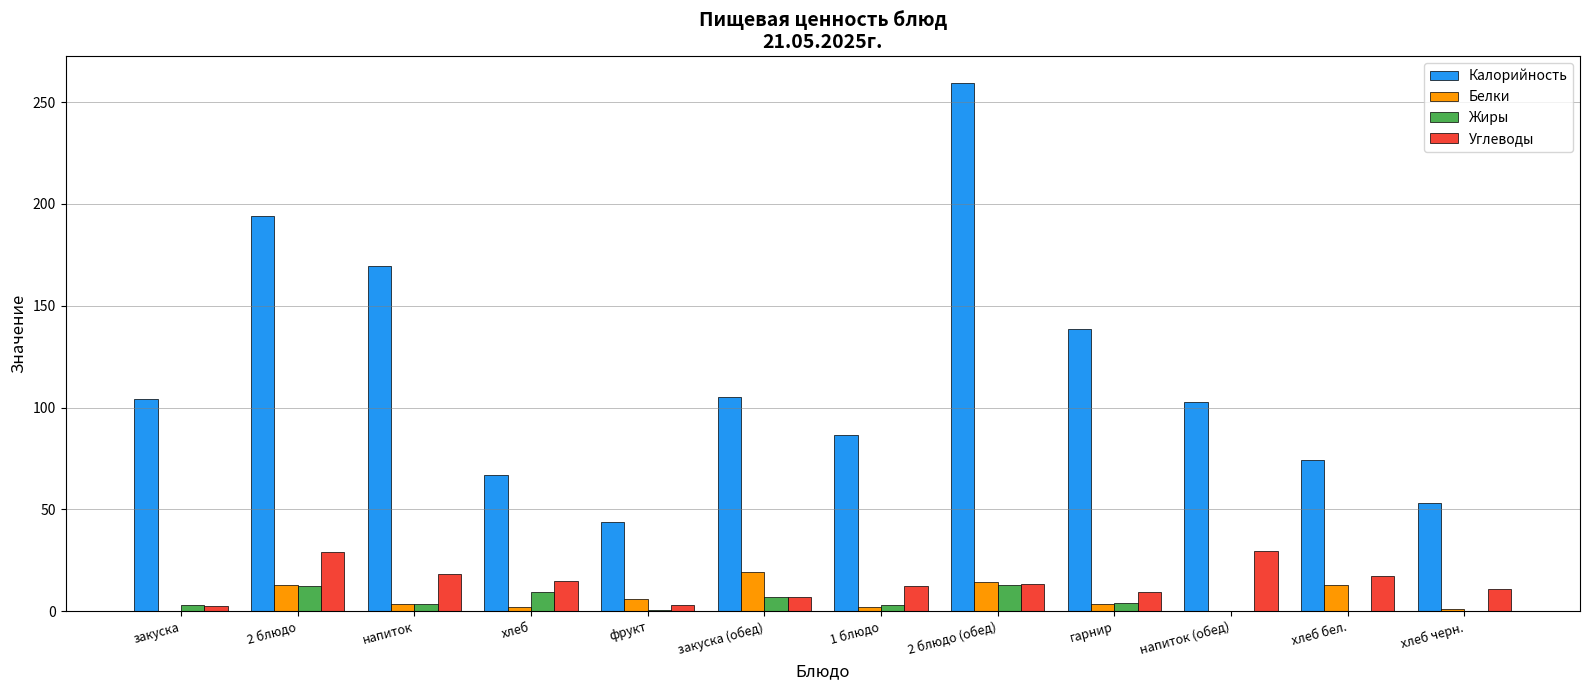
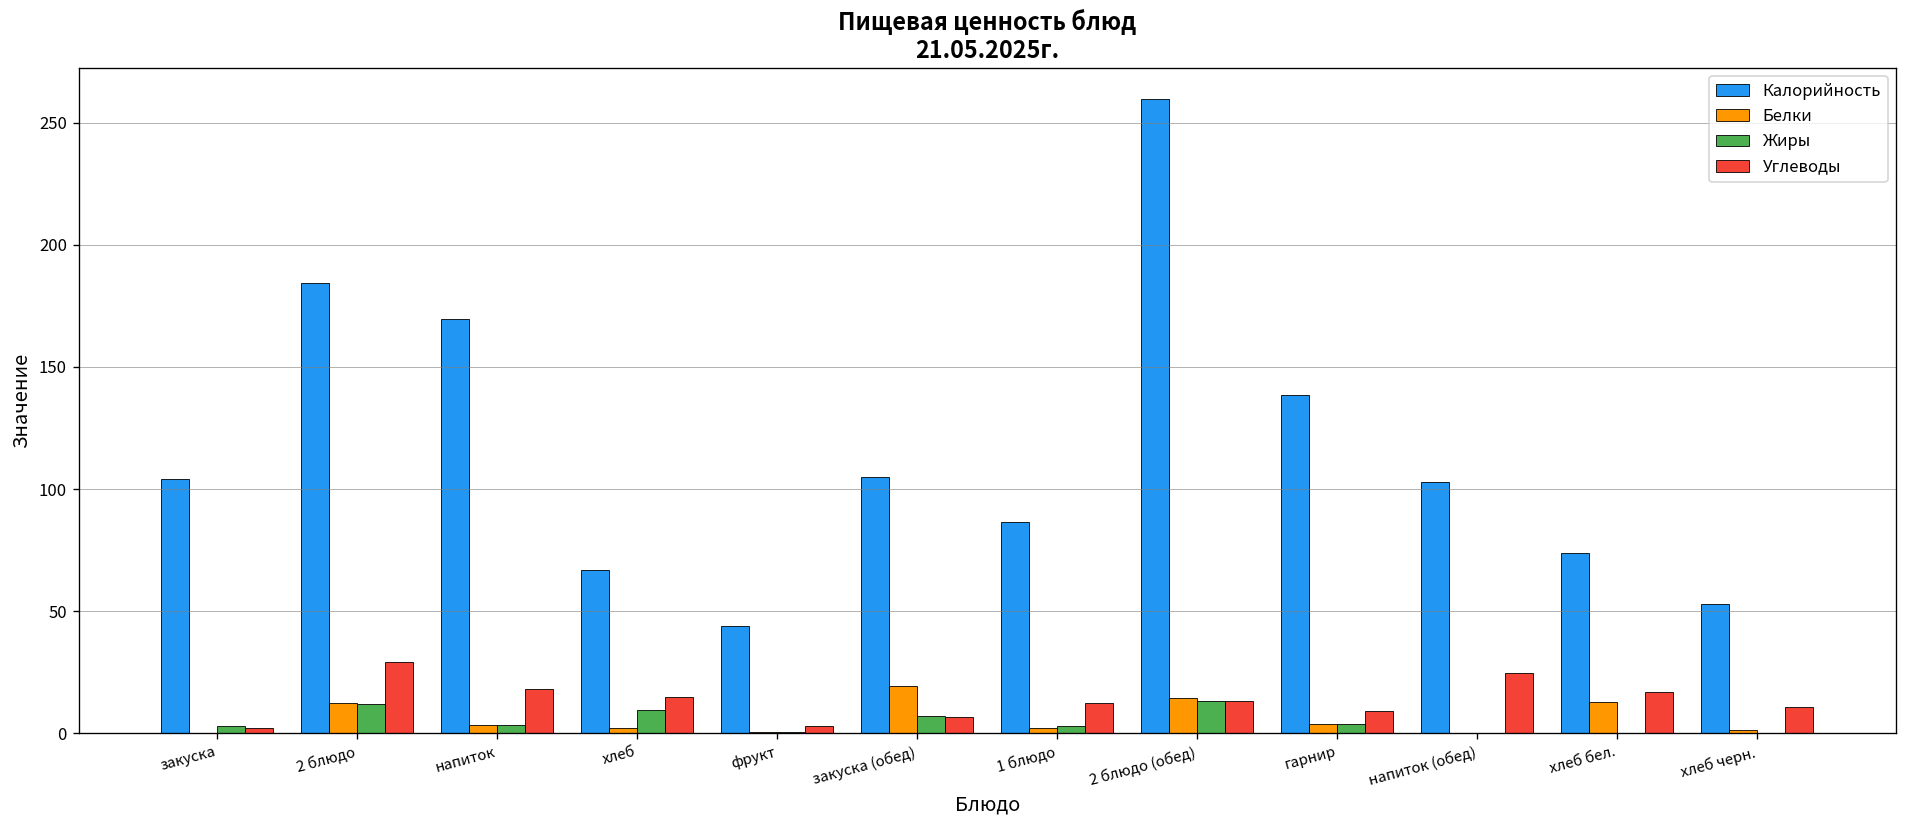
  {
    "Калорийность": {
      "закуска": 104,
-     "2 блюдо": 194,
+     "2 блюдо": 184,
      "напиток": 169,
      "хлеб": 67,
      "фрукт": 44,
      "закуска (обед)": 105,
      "1 блюдо": 87,
      "2 блюдо (обед)": 260,
      "гарнир": 139,
      "напиток (обед)": 103,
      "хлеб бел.": 74,
      "хлеб черн.": 53
    },
    "Белки": {
      "2 блюдо": 13,
      "напиток": 4,
      "хлеб": 2,
-     "фрукт": 6,
+     "фрукт": 0,
      "закуска (обед)": 19,
      "1 блюдо": 2,
      "2 блюдо (обед)": 15,
      "гарнир": 4,
      "хлеб бел.": 13,
      "хлеб черн.": 1
    },
    "Жиры": {
      "закуска": 3,
      "2 блюдо": 12,
      "напиток": 3,
      "хлеб": 10,
      "закуска (обед)": 7,
      "1 блюдо": 3,
      "2 блюдо (обед)": 13,
      "гарнир": 4,
      "напиток (обед)": 0
    },
    "Углеводы": {
      "закуска": 2,
      "2 блюдо": 29,
      "напиток": 18,
      "хлеб": 15,
      "фрукт": 3,
      "закуска (обед)": 7,
      "1 блюдо": 13,
      "2 блюдо (обед)": 13,
      "гарнир": 9,
-     "напиток (обед)": 30,
+     "напиток (обед)": 25,
      "хлеб бел.": 17,
      "хлеб черн.": 11
    }
  }
